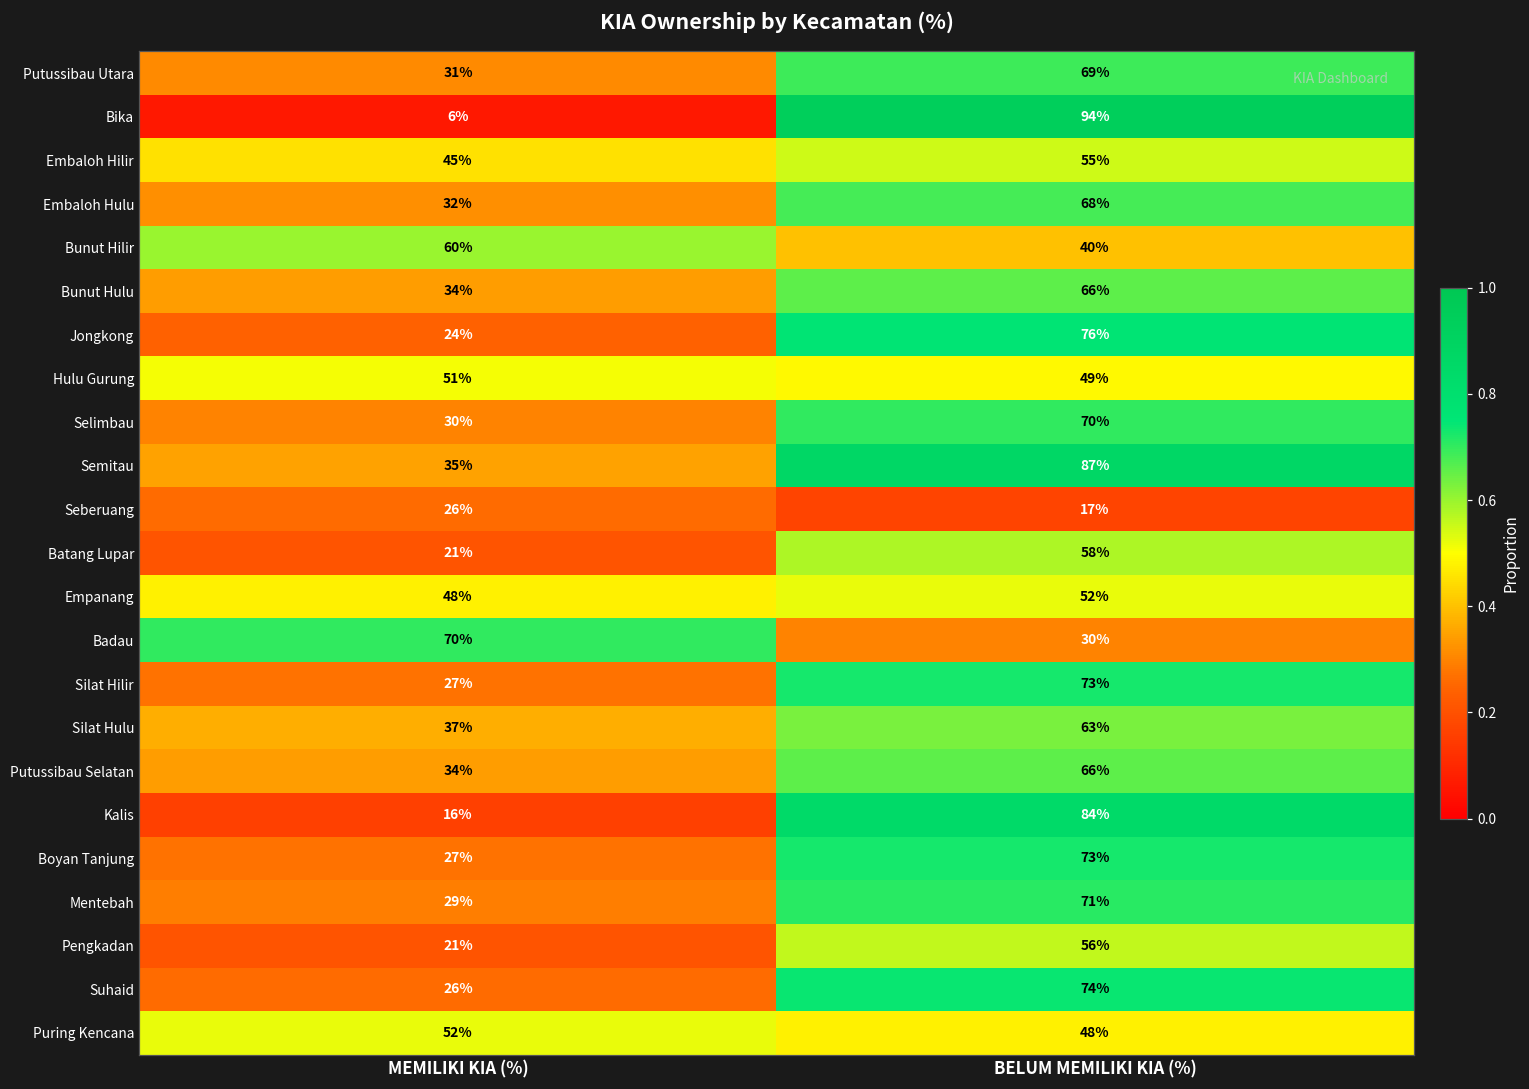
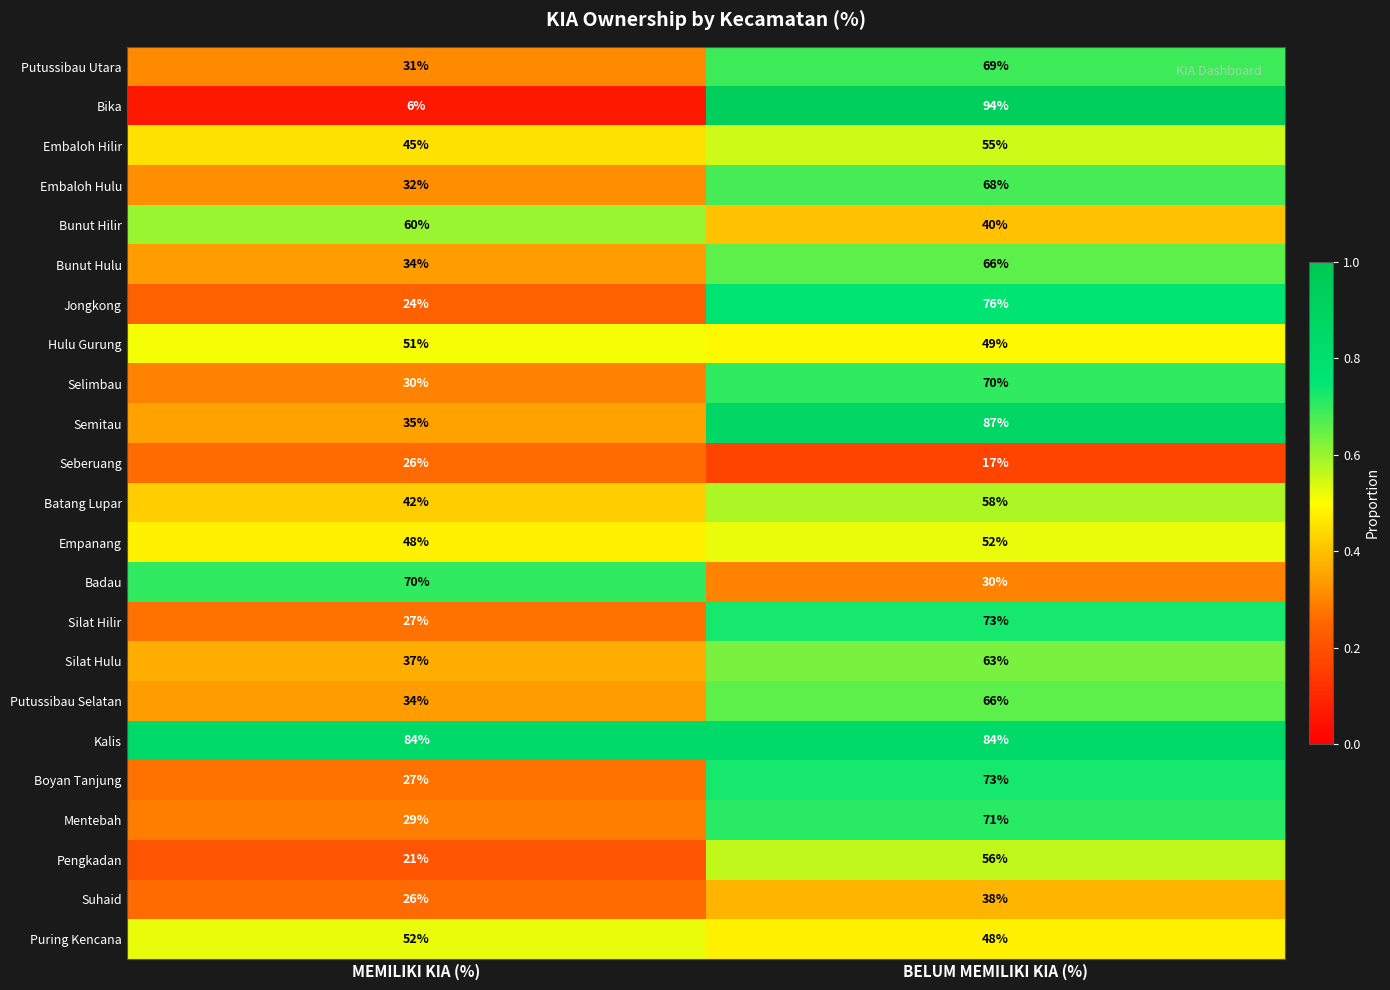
  {
    "Putussibau Utara": {
      "MEMILIKI KIA (%)": "31%"
    },
    "Bika": {
      "MEMILIKI KIA (%)": "6%",
      "BELUM MEMILIKI KIA (%)": "94%"
    },
    "Embaloh Hilir": {
      "MEMILIKI KIA (%)": "45%",
      "BELUM MEMILIKI KIA (%)": "55%"
    },
    "Embaloh Hulu": {
      "MEMILIKI KIA (%)": "32%",
      "BELUM MEMILIKI KIA (%)": "68%"
    },
    "Bunut Hilir": {
      "MEMILIKI KIA (%)": "60%",
      "BELUM MEMILIKI KIA (%)": "40%"
    },
    "Bunut Hulu": {
      "MEMILIKI KIA (%)": "34%",
      "BELUM MEMILIKI KIA (%)": "66%"
    },
    "Jongkong": {
      "MEMILIKI KIA (%)": "24%",
      "BELUM MEMILIKI KIA (%)": "76%"
    },
    "Hulu Gurung": {
      "MEMILIKI KIA (%)": "51%",
      "BELUM MEMILIKI KIA (%)": "49%"
    },
    "Selimbau": {
      "MEMILIKI KIA (%)": "30%",
      "BELUM MEMILIKI KIA (%)": "70%"
    },
    "Semitau": {
      "MEMILIKI KIA (%)": "35%",
      "BELUM MEMILIKI KIA (%)": "87%"
    },
    "Seberuang": {
      "MEMILIKI KIA (%)": "26%",
      "BELUM MEMILIKI KIA (%)": "17%"
    },
    "Batang Lupar": {
-     "MEMILIKI KIA (%)": "21%",
+     "MEMILIKI KIA (%)": "42%",
      "BELUM MEMILIKI KIA (%)": "58%"
    },
    "Empanang": {
      "MEMILIKI KIA (%)": "48%",
      "BELUM MEMILIKI KIA (%)": "52%"
    },
    "Badau": {
      "MEMILIKI KIA (%)": "70%",
      "BELUM MEMILIKI KIA (%)": "30%"
    },
    "Silat Hilir": {
      "MEMILIKI KIA (%)": "27%",
      "BELUM MEMILIKI KIA (%)": "73%"
    },
    "Silat Hulu": {
      "MEMILIKI KIA (%)": "37%",
      "BELUM MEMILIKI KIA (%)": "63%"
    },
    "Putussibau Selatan": {
      "MEMILIKI KIA (%)": "34%",
      "BELUM MEMILIKI KIA (%)": "66%"
    },
    "Kalis": {
-     "MEMILIKI KIA (%)": "16%",
+     "MEMILIKI KIA (%)": "84%",
      "BELUM MEMILIKI KIA (%)": "84%"
    },
    "Boyan Tanjung": {
      "MEMILIKI KIA (%)": "27%",
      "BELUM MEMILIKI KIA (%)": "73%"
    },
    "Mentebah": {
      "MEMILIKI KIA (%)": "29%",
      "BELUM MEMILIKI KIA (%)": "71%"
    },
    "Pengkadan": {
      "MEMILIKI KIA (%)": "21%",
      "BELUM MEMILIKI KIA (%)": "56%"
    },
    "Suhaid": {
      "MEMILIKI KIA (%)": "26%",
-     "BELUM MEMILIKI KIA (%)": "74%"
+     "BELUM MEMILIKI KIA (%)": "38%"
    },
    "Puring Kencana": {
      "MEMILIKI KIA (%)": "52%",
      "BELUM MEMILIKI KIA (%)": "48%"
    }
  }
